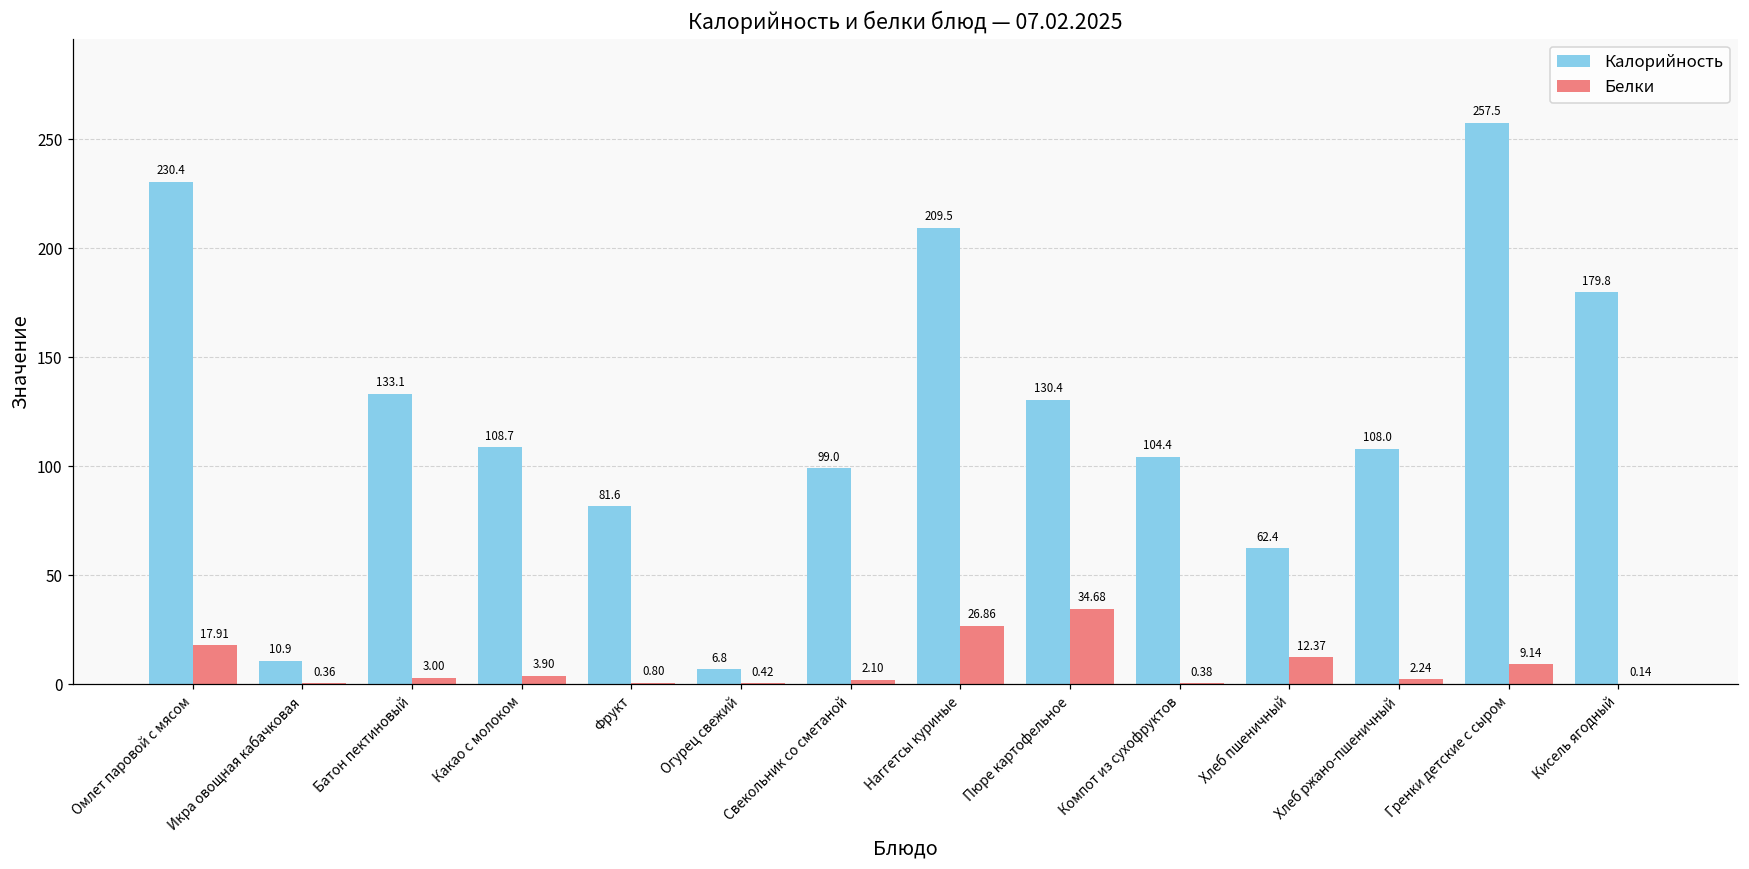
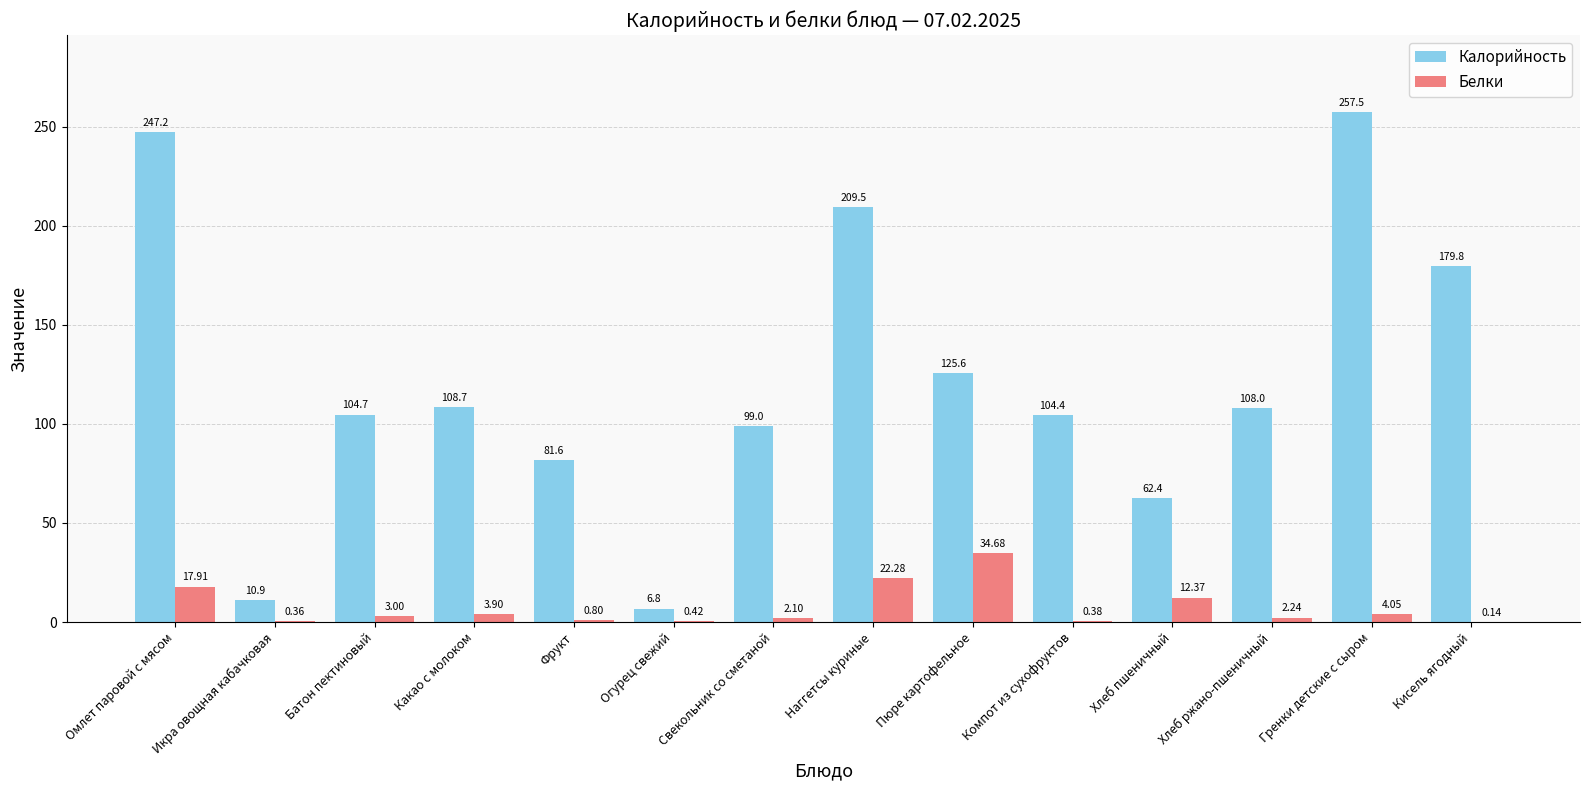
  {
    "Калорийность": {
-     "Омлет паровой с мясом": 230.4,
+     "Омлет паровой с мясом": 247.2,
      "Икра овощная кабачковая": 10.9,
-     "Батон пектиновый": 133.1,
+     "Батон пектиновый": 104.7,
      "Какао с молоком": 108.7,
      "Фрукт": 81.6,
      "Огурец свежий": 6.8,
      "Свекольник со сметаной": 99.0,
      "Наггетсы куриные": 209.5,
-     "Пюре картофельное": 130.4,
+     "Пюре картофельное": 125.6,
      "Компот из сухофруктов": 104.4,
      "Хлеб пшеничный": 62.4,
      "Хлеб ржано-пшеничный": 108.0,
      "Гренки детские с сыром": 257.5,
      "Кисель ягодный": 179.8
    },
    "Белки": {
      "Омлет паровой с мясом": 17.91,
      "Икра овощная кабачковая": 0.36,
      "Батон пектиновый": 3.00,
      "Какао с молоком": 3.90,
      "Фрукт": 0.80,
      "Огурец свежий": 0.42,
      "Свекольник со сметаной": 2.10,
-     "Наггетсы куриные": 26.86,
+     "Наггетсы куриные": 22.28,
      "Пюре картофельное": 34.68,
      "Компот из сухофруктов": 0.38,
      "Хлеб пшеничный": 12.37,
      "Хлеб ржано-пшеничный": 2.24,
-     "Гренки детские с сыром": 9.14,
+     "Гренки детские с сыром": 4.05,
      "Кисель ягодный": 0.14
    }
  }
